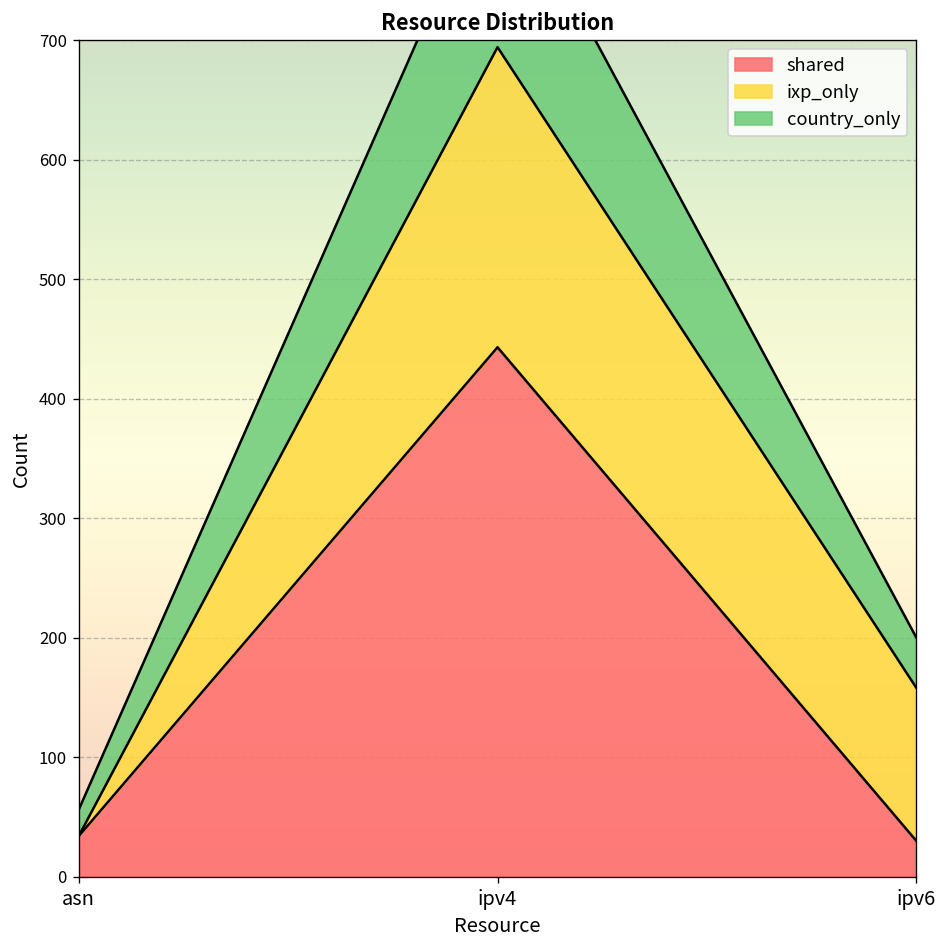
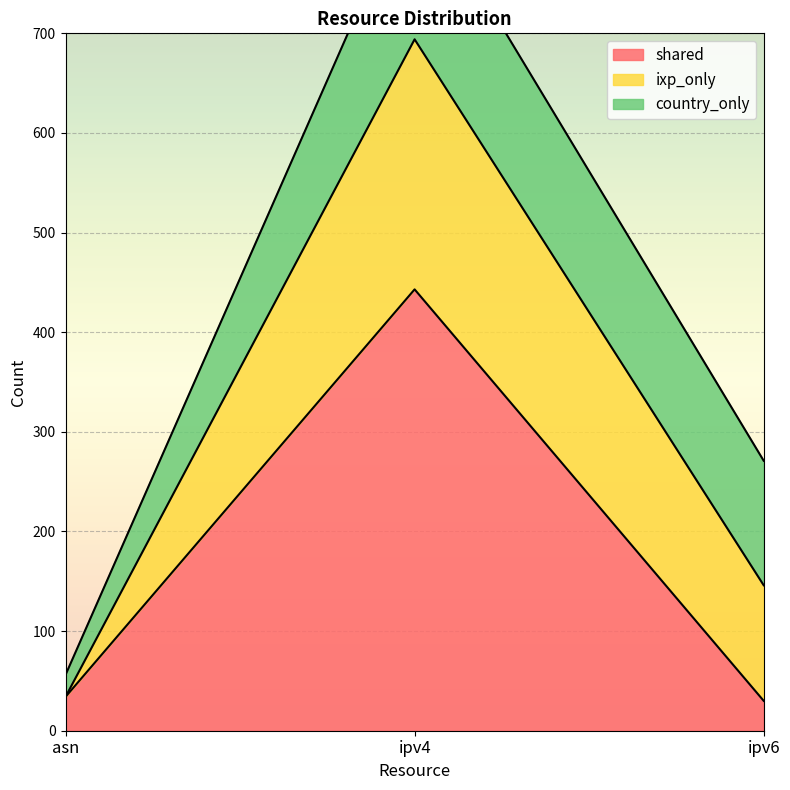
  {
    "shared": {
      "ipv4": 440,
      "ipv6": 30
    },
    "ixp_only": {
      "ipv4": 250,
-     "ipv6": 130
+     "ipv6": 120
    },
    "country_only": {
      "asn": 20,
-     "ipv6": 40
+     "ipv6": 130
    }
  }
